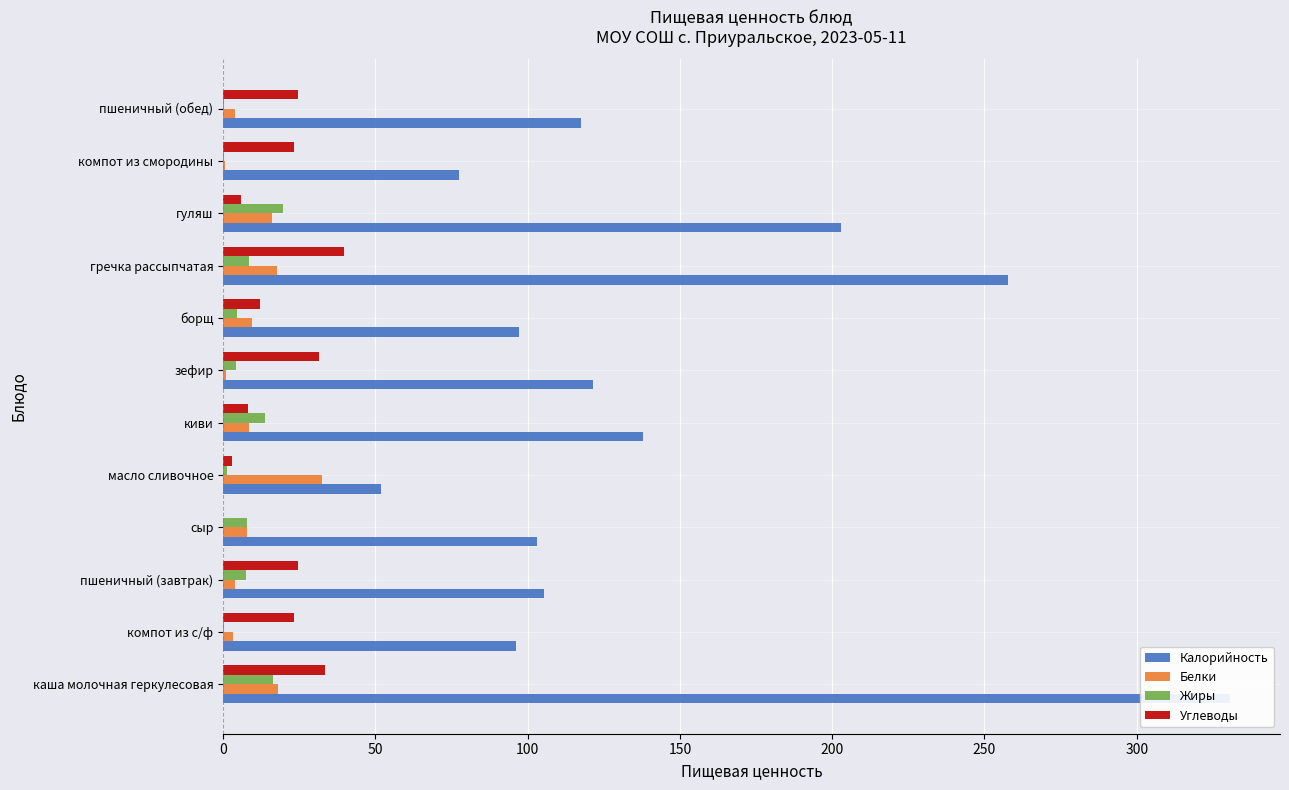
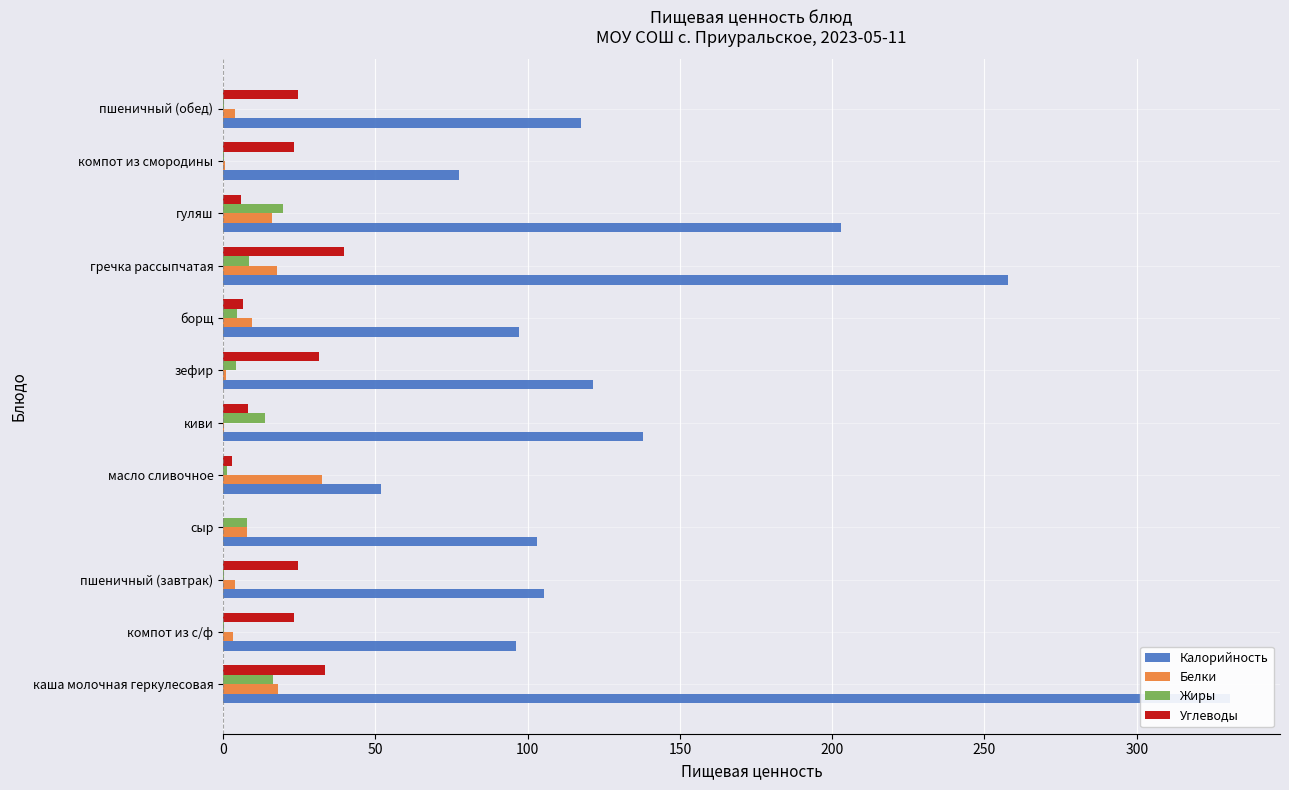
  {
    "Калорийность": {
      "пшеничный (обед)": 118,
      "компот из смородины": 77,
      "гуляш": 203,
      "гречка рассыпчатая": 258,
      "борщ": 97,
      "зефир": 122,
      "киви": 138,
      "масло сливочное": 52,
      "сыр": 103,
      "пшеничный (завтрак)": 106,
      "компот из с/ф": 96
    },
    "Белки": {
      "пшеничный (обед)": 4,
      "гуляш": 16,
      "гречка рассыпчатая": 18,
      "борщ": 9,
-     "киви": 9,
+     "киви": 0,
      "масло сливочное": 33,
      "сыр": 8,
      "пшеничный (завтрак)": 4,
      "компот из с/ф": 3,
      "каша молочная геркулесовая": 18
    },
    "Жиры": {
      "гуляш": 20,
      "гречка рассыпчатая": 8,
      "борщ": 4,
      "зефир": 4,
      "киви": 14,
      "масло сливочное": 1,
      "сыр": 8,
-     "пшеничный (завтрак)": 8,
+     "пшеничный (завтрак)": 0,
      "каша молочная геркулесовая": 16
    },
    "Углеводы": {
      "пшеничный (обед)": 25,
      "компот из смородины": 23,
      "гуляш": 6,
      "гречка рассыпчатая": 40,
-     "борщ": 12,
+     "борщ": 7,
      "зефир": 32,
      "киви": 8,
      "масло сливочное": 3,
      "сыр": 0,
      "пшеничный (завтрак)": 25,
      "компот из с/ф": 23,
      "каша молочная геркулесовая": 33
    }
  }
